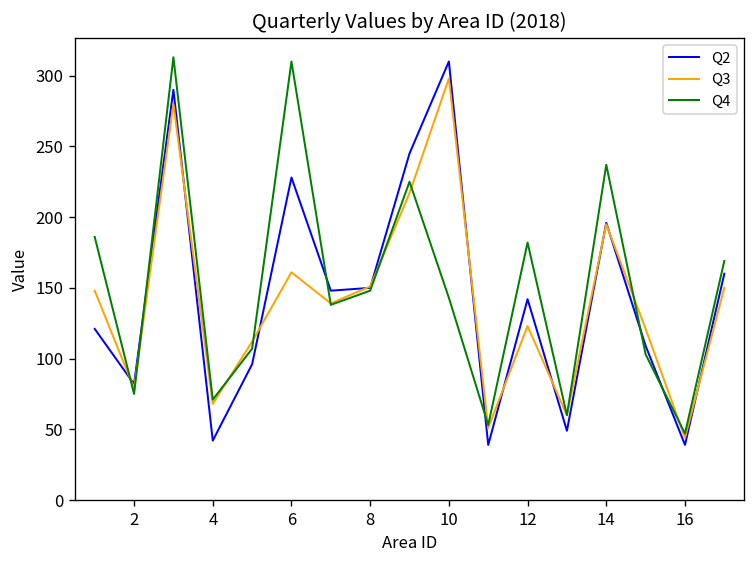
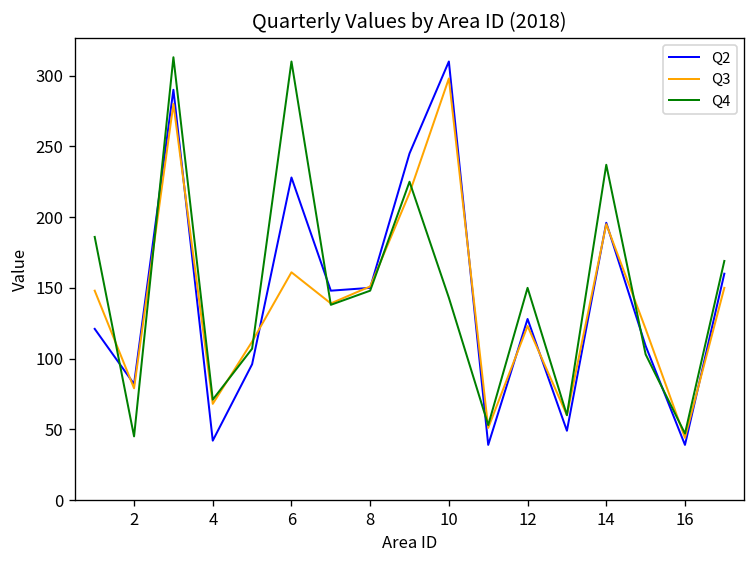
  {
    "Q2": {
      "2": 82,
      "4": 42,
      "6": 228,
      "10": 310,
-     "12": 142,
+     "12": 128,
      "16": 39
    },
    "Q3": {
      "2": 79,
      "4": 68,
      "6": 161,
      "10": 298,
      "12": 123,
      "16": 44
    },
    "Q4": {
-     "2": 75,
+     "2": 45,
      "4": 71,
      "6": 310,
      "10": 143,
-     "12": 182,
+     "12": 150,
      "14": 237,
      "16": 47
    }
  }
